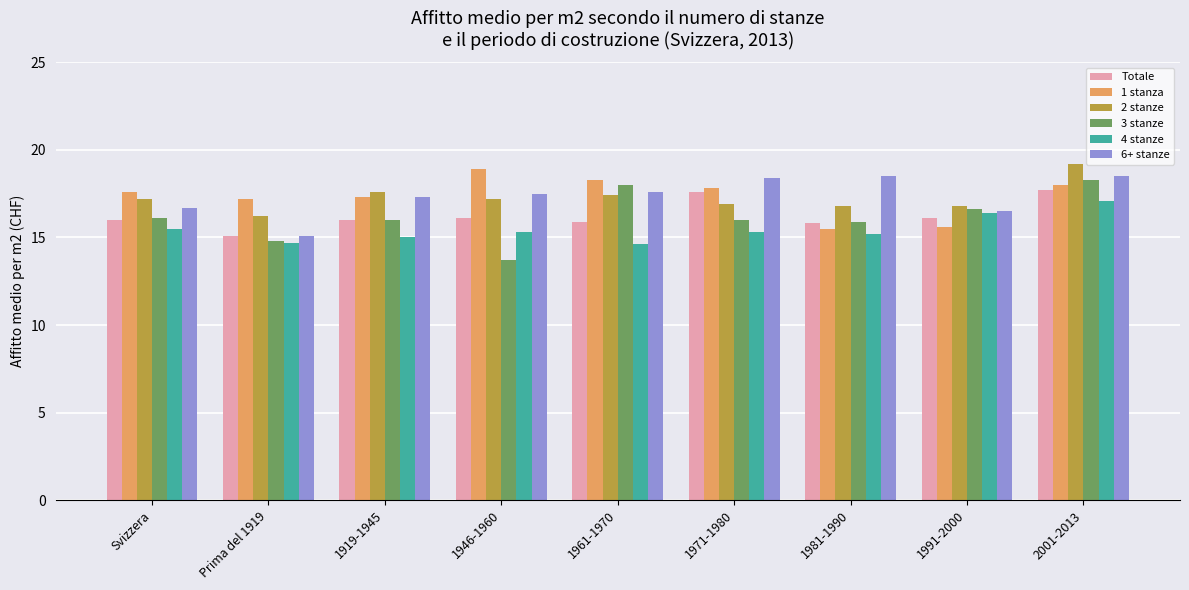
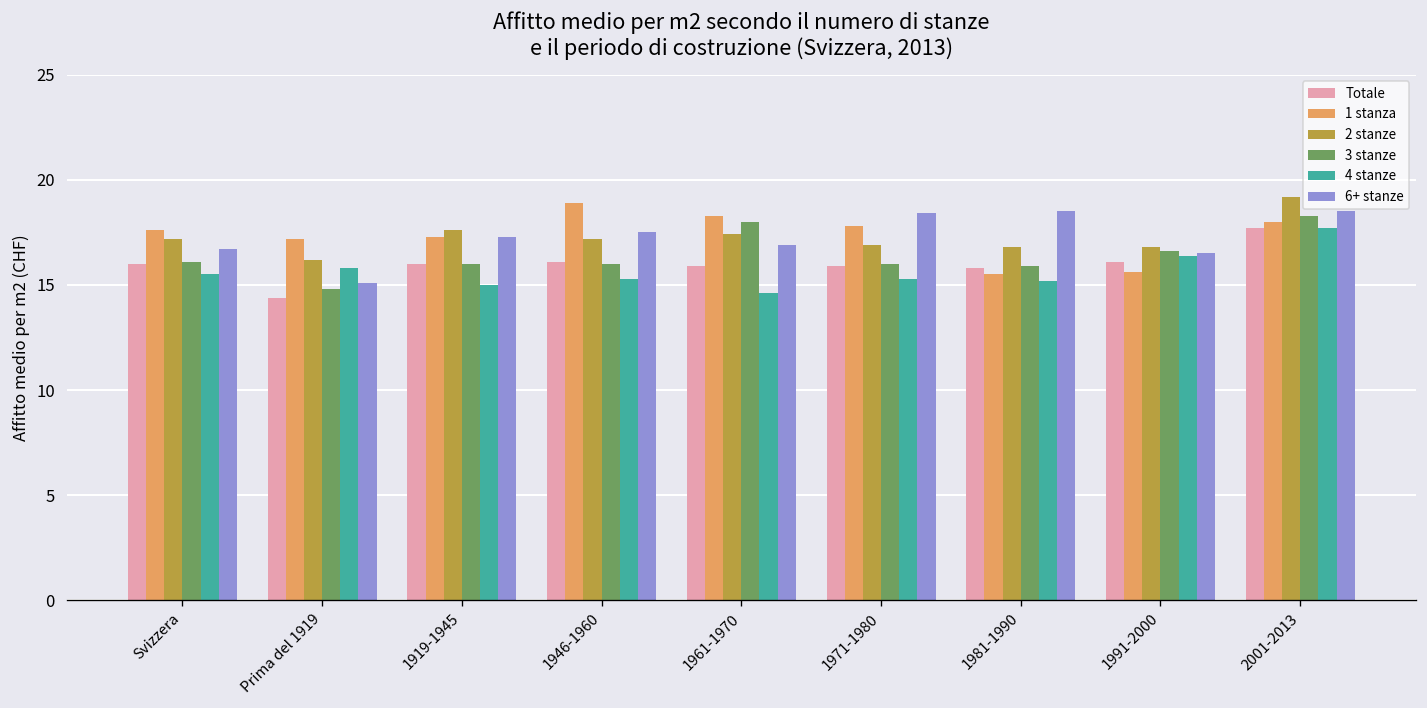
  {
    "Totale": {
      "Svizzera": 16.0,
-     "Prima del 1919": 15.1,
+     "Prima del 1919": 14.4,
      "1919-1945": 16.0,
      "1946-1960": 16.1,
      "1961-1970": 15.9,
-     "1971-1980": 17.6,
+     "1971-1980": 15.9,
      "1981-1990": 15.8,
      "1991-2000": 16.1,
      "2001-2013": 17.7
    },
    "3 stanze": {
      "Svizzera": 16.1,
      "Prima del 1919": 14.8,
      "1919-1945": 16.0,
-     "1946-1960": 13.7,
+     "1946-1960": 16.0,
      "1961-1970": 18.0,
      "1971-1980": 16.0,
      "1981-1990": 15.9,
      "1991-2000": 16.6,
      "2001-2013": 18.3
    },
    "4 stanze": {
      "Svizzera": 15.5,
-     "Prima del 1919": 14.7,
+     "Prima del 1919": 15.8,
      "1919-1945": 15.0,
      "1946-1960": 15.3,
      "1961-1970": 14.6,
      "1971-1980": 15.3,
      "1981-1990": 15.2,
      "1991-2000": 16.4,
-     "2001-2013": 17.1
+     "2001-2013": 17.7
    },
    "6+ stanze": {
      "Svizzera": 16.7,
      "Prima del 1919": 15.1,
      "1919-1945": 17.3,
      "1946-1960": 17.5,
-     "1961-1970": 17.6,
+     "1961-1970": 16.9,
      "1971-1980": 18.4,
      "1981-1990": 18.5,
      "1991-2000": 16.5,
      "2001-2013": 18.5
    }
  }
